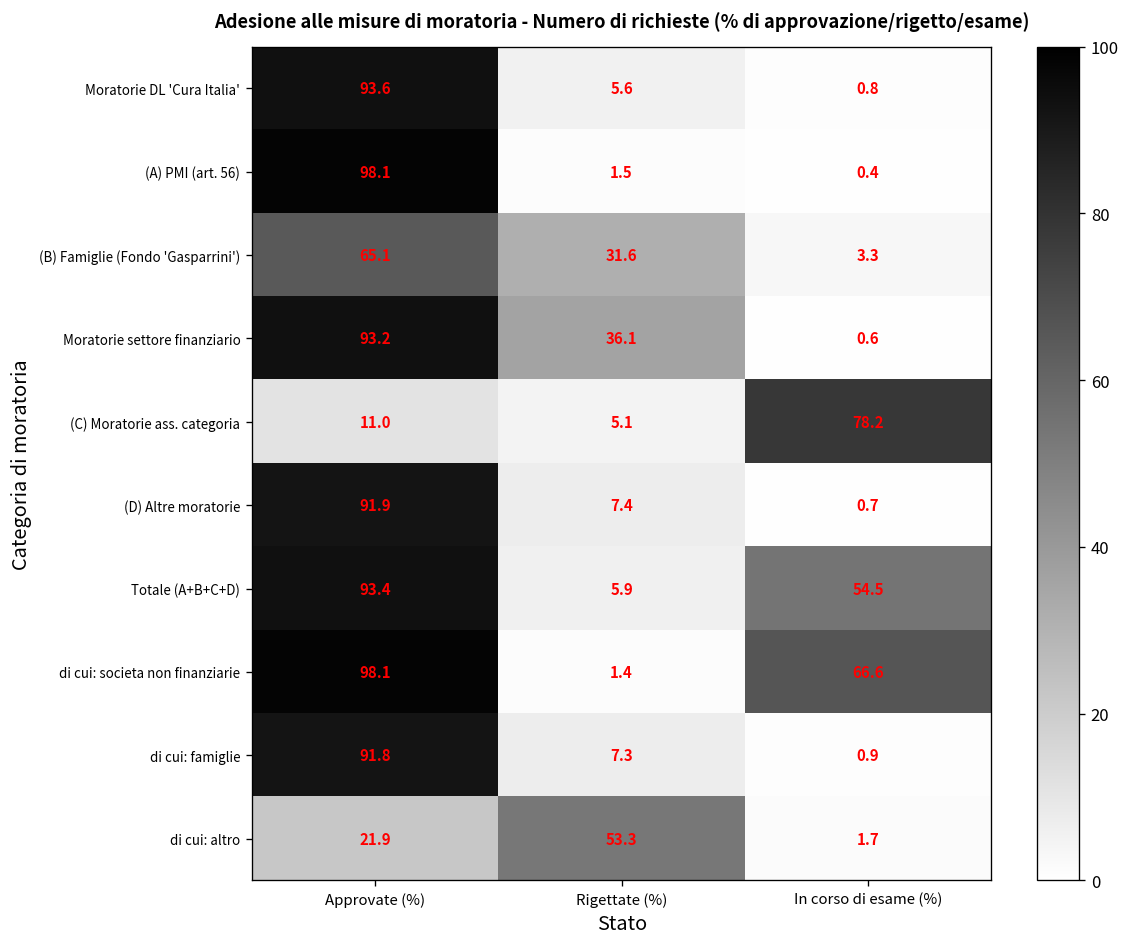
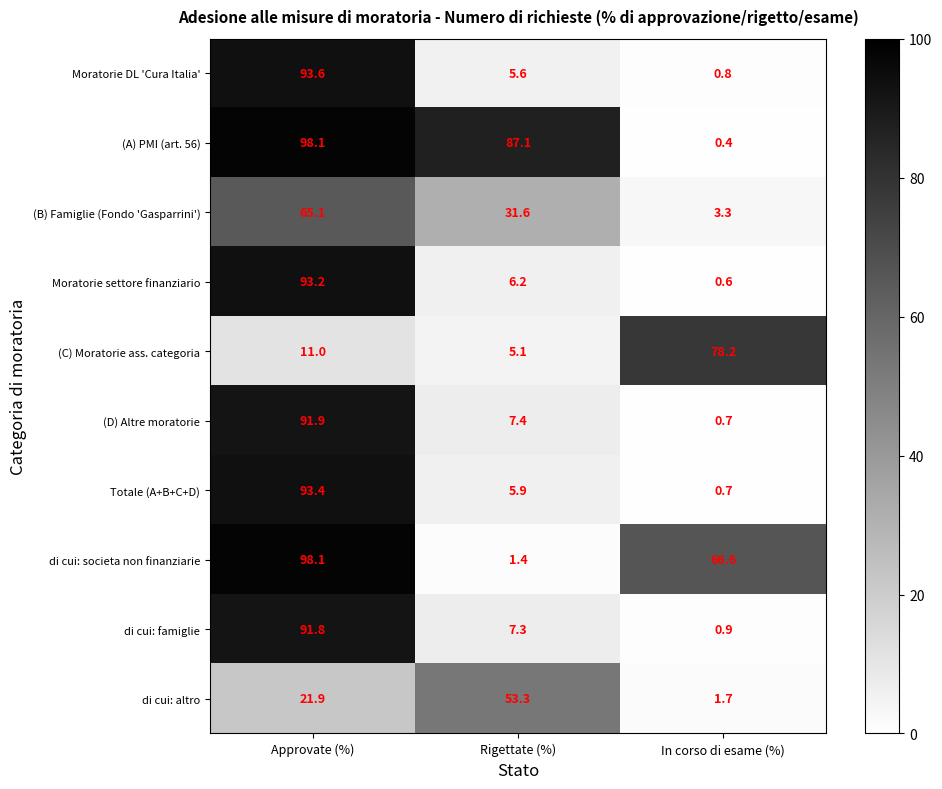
  {
    "Moratorie DL 'Cura Italia'": {
      "Approvate (%)": 93.6,
      "Rigettate (%)": 5.6,
      "In corso di esame (%)": 0.8
    },
    "(A) PMI (art. 56)": {
      "Approvate (%)": 98.1,
-     "Rigettate (%)": 1.5,
+     "Rigettate (%)": 87.1,
      "In corso di esame (%)": 0.4
    },
    "(B) Famiglie (Fondo 'Gasparrini')": {
      "Approvate (%)": 65.1,
      "Rigettate (%)": 31.6,
      "In corso di esame (%)": 3.3
    },
    "Moratorie settore finanziario": {
      "Approvate (%)": 93.2,
-     "Rigettate (%)": 36.1,
+     "Rigettate (%)": 6.2,
      "In corso di esame (%)": 0.6
    },
    "(C) Moratorie ass. categoria": {
      "Approvate (%)": 11.0,
      "Rigettate (%)": 5.1,
      "In corso di esame (%)": 78.2
    },
    "(D) Altre moratorie": {
      "Approvate (%)": 91.9,
      "Rigettate (%)": 7.4,
      "In corso di esame (%)": 0.7
    },
    "Totale (A+B+C+D)": {
      "Approvate (%)": 93.4,
      "Rigettate (%)": 5.9,
-     "In corso di esame (%)": 54.5
+     "In corso di esame (%)": 0.7
    },
    "di cui: societa non finanziarie": {
      "Approvate (%)": 98.1,
      "Rigettate (%)": 1.4,
      "In corso di esame (%)": 66.6
    },
    "di cui: famiglie": {
      "Approvate (%)": 91.8,
      "Rigettate (%)": 7.3,
      "In corso di esame (%)": 0.9
    },
    "di cui: altro": {
      "Approvate (%)": 21.9,
      "Rigettate (%)": 53.3,
      "In corso di esame (%)": 1.7
    }
  }
